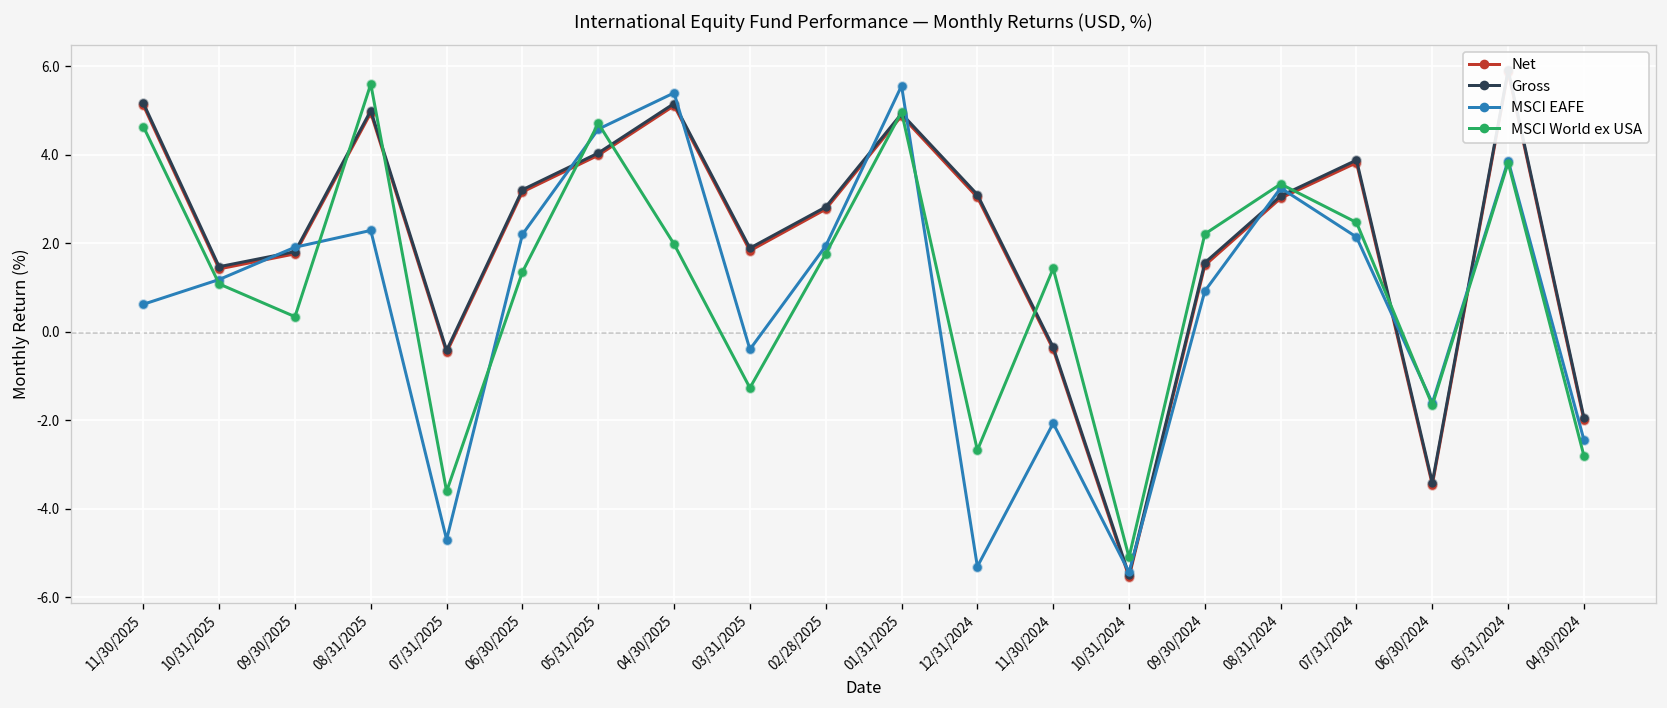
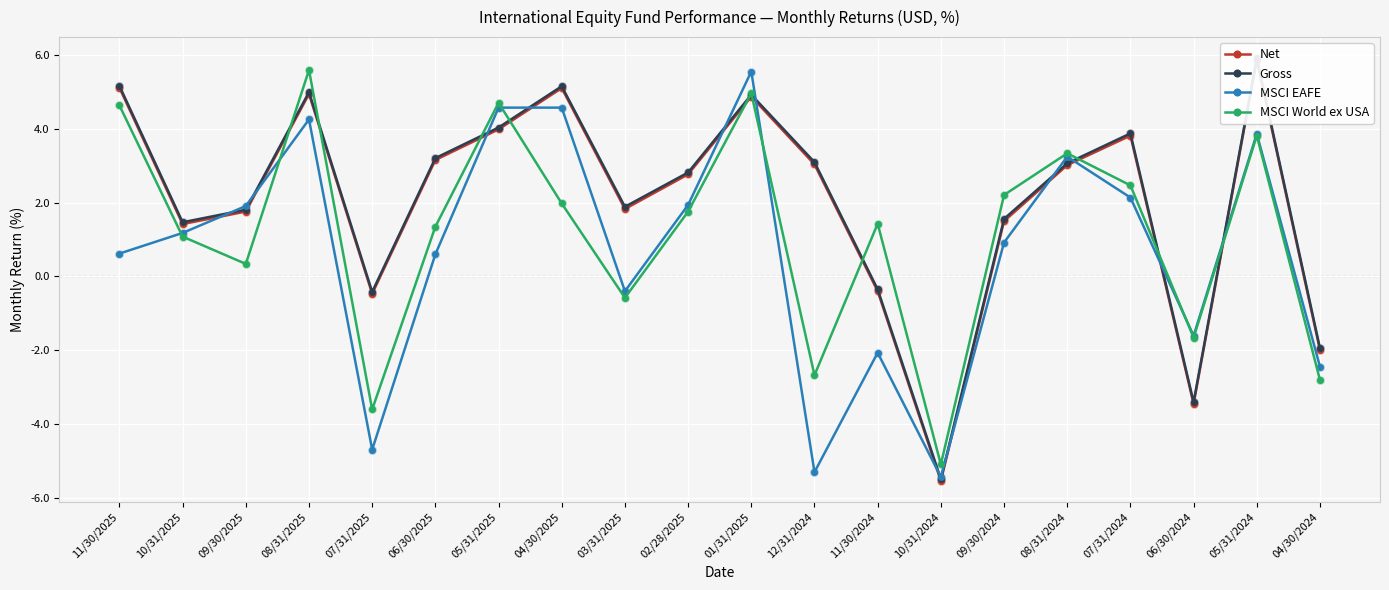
  {
    "MSCI EAFE": {
      "11/30/2025": 0.6,
      "10/31/2025": 1.2,
      "09/30/2025": 1.9,
-     "08/31/2025": 2.3,
+     "08/31/2025": 4.3,
      "07/31/2025": -4.7,
-     "06/30/2025": 2.2,
+     "06/30/2025": 0.6,
      "05/31/2025": 4.6,
-     "04/30/2025": 5.4,
+     "04/30/2025": 4.6,
      "03/31/2025": -0.4,
      "02/28/2025": 1.9,
      "01/31/2025": 5.6,
      "12/31/2024": -5.3,
      "11/30/2024": -2.1,
      "09/30/2024": 0.9,
      "08/31/2024": 3.3,
      "07/31/2024": 2.1,
      "04/30/2024": -2.5
    },
    "MSCI World ex USA": {
      "11/30/2025": 4.6,
      "10/31/2025": 1.1,
      "09/30/2025": 0.3,
      "08/31/2025": 5.6,
      "07/31/2025": -3.6,
      "06/30/2025": 1.4,
      "05/31/2025": 4.7,
      "04/30/2025": 2.0,
-     "03/31/2025": -1.3,
+     "03/31/2025": -0.6,
      "02/28/2025": 1.8,
      "12/31/2024": -2.7,
      "11/30/2024": 1.4,
      "10/31/2024": -5.1,
      "09/30/2024": 2.2,
      "08/31/2024": 3.3,
      "07/31/2024": 2.5,
      "04/30/2024": -2.8
    }
  }
